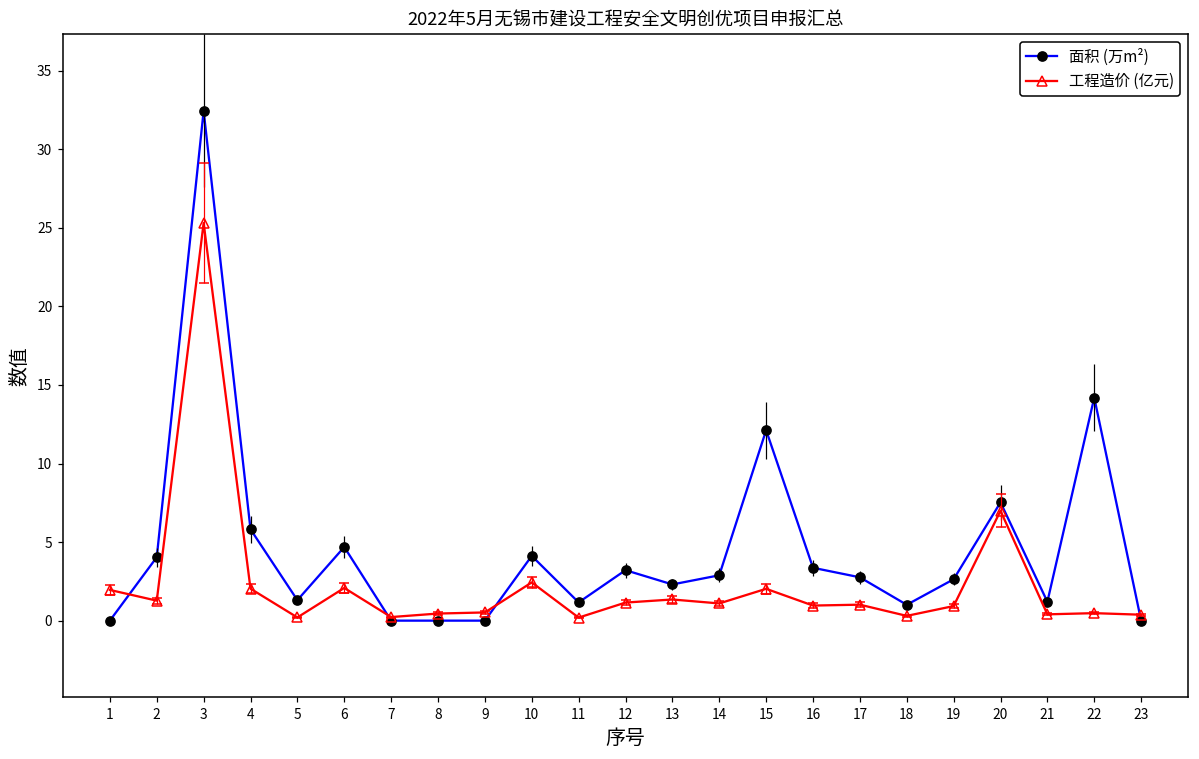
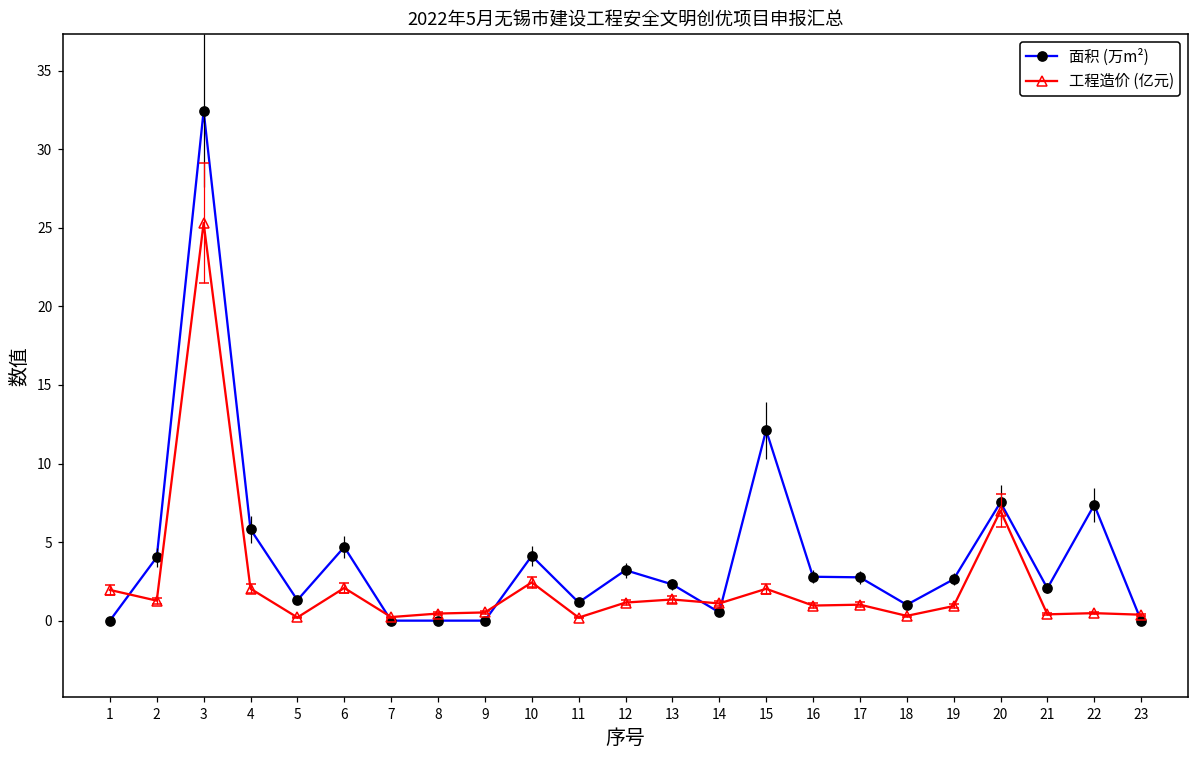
  {
    "面积 (万m²)": {
      "1": 0.0,
      "2": 4.0,
      "3": 32.4,
      "4": 5.8,
      "5": 1.3,
      "6": 4.7,
      "7": 0.0,
      "8": 0.0,
      "9": 0.0,
      "10": 4.1,
      "11": 1.2,
      "12": 3.2,
      "13": 2.3,
-     "14": 2.9,
+     "14": 0.5,
      "15": 12.1,
-     "16": 3.4,
+     "16": 2.8,
      "17": 2.8,
      "18": 1.0,
      "19": 2.6,
      "20": 7.5,
-     "21": 1.2,
-     "22": 14.2,
+     "21": 2.1,
+     "22": 7.4,
      "23": 0.0
    },
    "工程造价 (亿元)": {
      "1": 2.0,
      "2": 1.3,
      "3": 25.3,
      "4": 2.0,
      "6": 2.1,
      "10": 2.4,
      "13": 1.3,
      "15": 2.0,
      "20": 7.0
    }
  }
